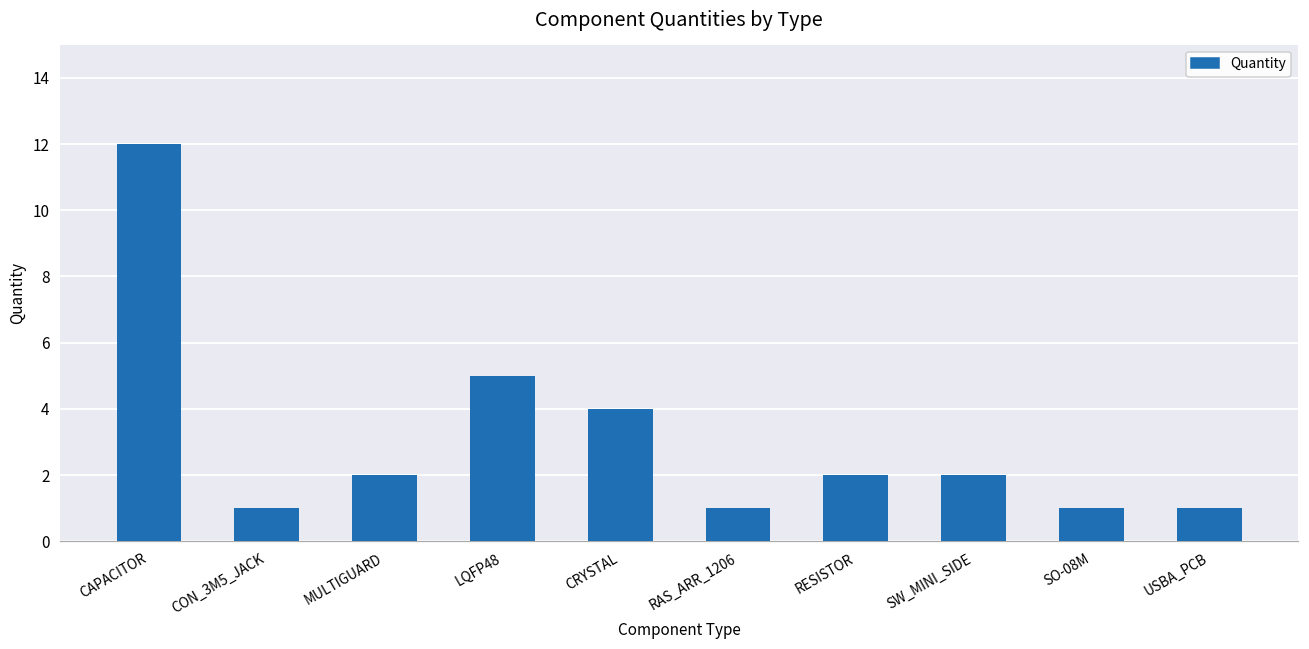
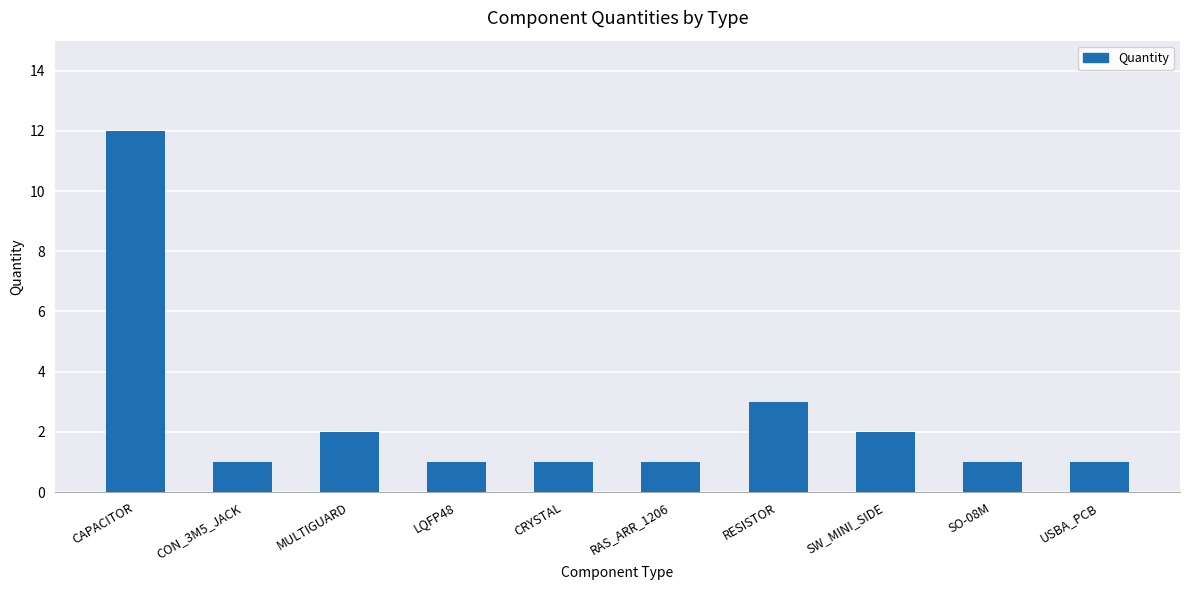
  {
    "CAPACITOR": 12,
    "CON_3M5_JACK": 1,
    "MULTIGUARD": 2,
-   "LQFP48": 5,
-   "CRYSTAL": 4,
+   "LQFP48": 1,
+   "CRYSTAL": 1,
    "RAS_ARR_1206": 1,
-   "RESISTOR": 2,
+   "RESISTOR": 3,
    "SW_MINI_SIDE": 2,
    "SO-08M": 1,
    "USBA_PCB": 1
  }
